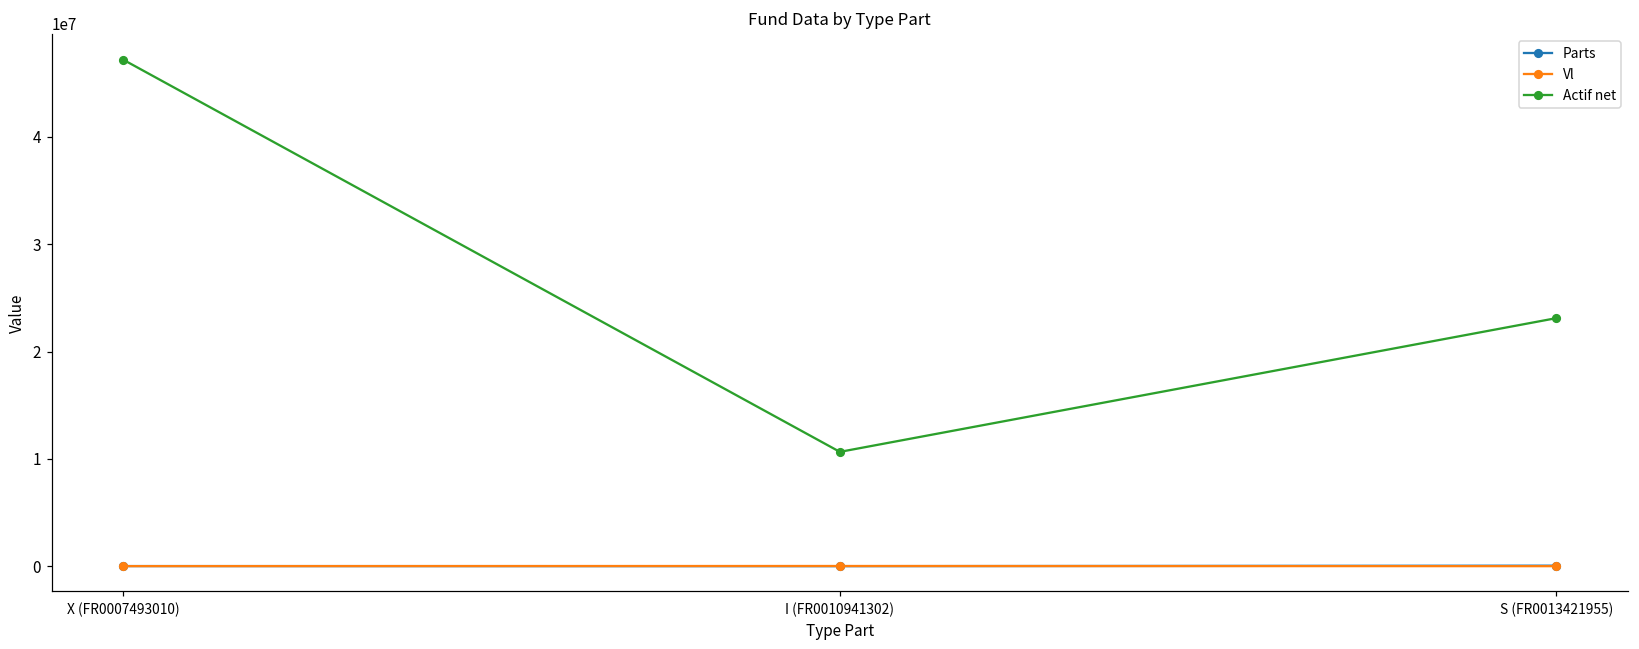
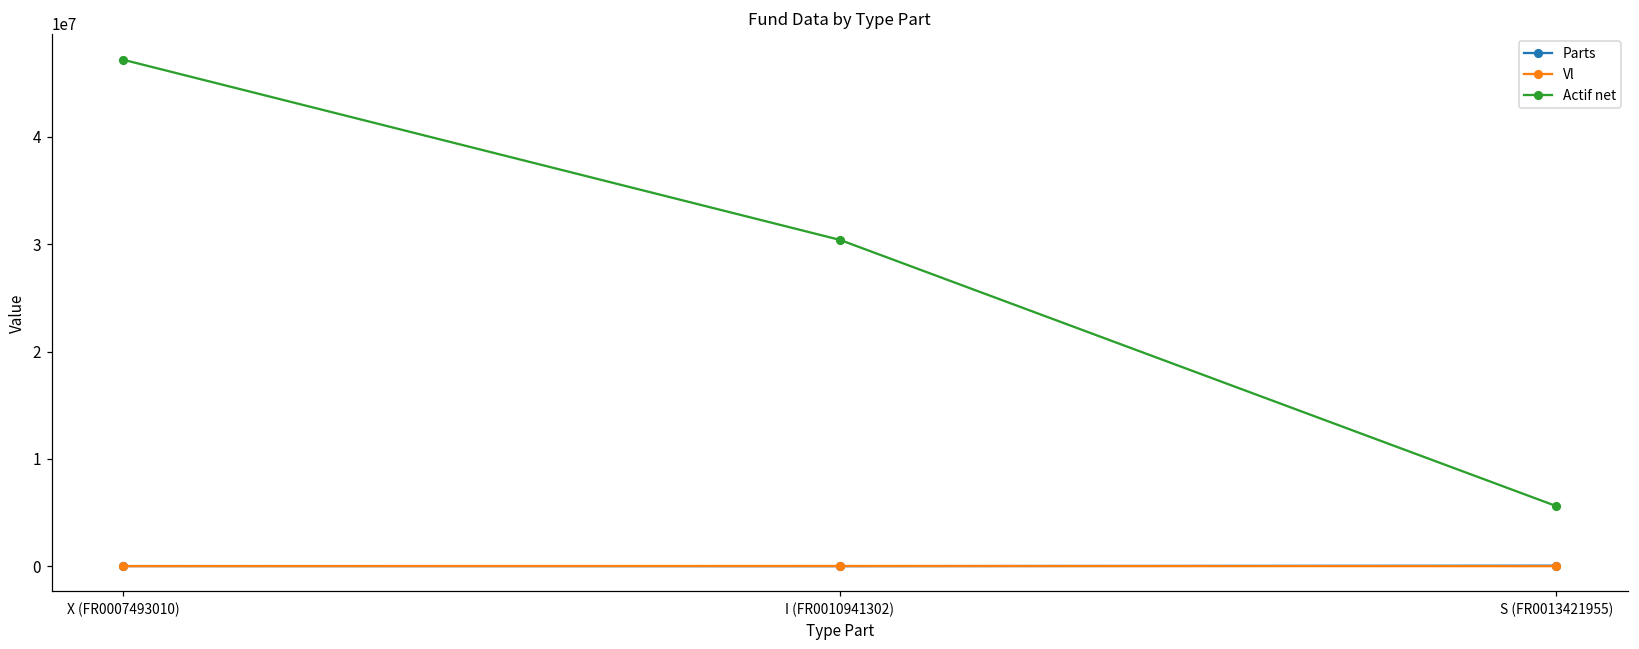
  {
    "Actif net": {
      "X (FR0007493010)": 47000000,
-     "I (FR0010941302)": 11000000,
-     "S (FR0013421955)": 23000000
+     "I (FR0010941302)": 30000000,
+     "S (FR0013421955)": 6000000
    }
  }
